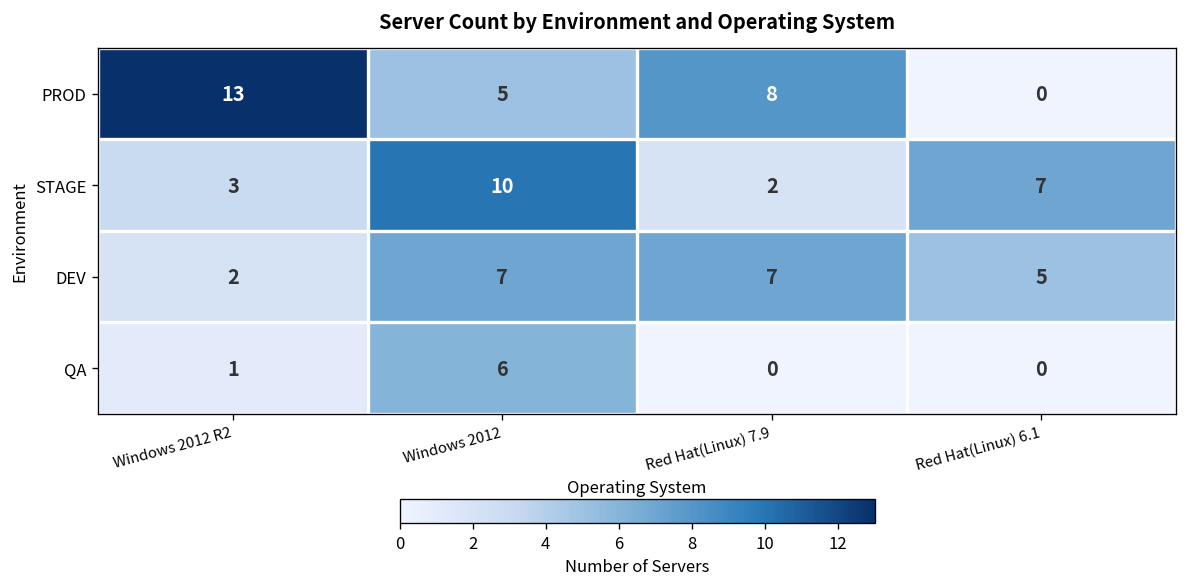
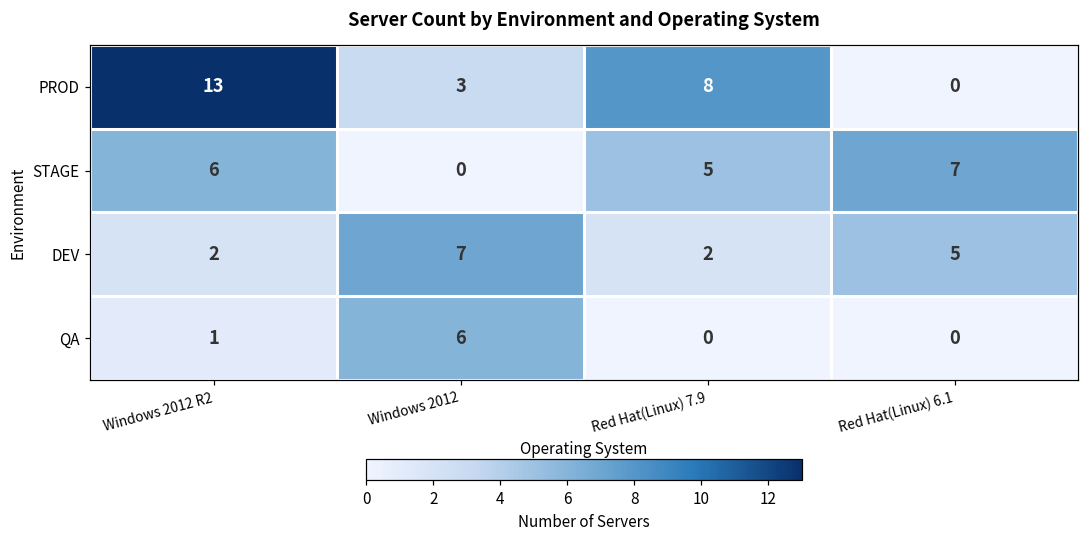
  {
    "PROD": {
      "Windows 2012 R2": 13,
-     "Windows 2012": 5,
+     "Windows 2012": 3,
      "Red Hat(Linux) 7.9": 8,
      "Red Hat(Linux) 6.1": 0
    },
    "STAGE": {
-     "Windows 2012 R2": 3,
-     "Windows 2012": 10,
-     "Red Hat(Linux) 7.9": 2,
+     "Windows 2012 R2": 6,
+     "Windows 2012": 0,
+     "Red Hat(Linux) 7.9": 5,
      "Red Hat(Linux) 6.1": 7
    },
    "DEV": {
      "Windows 2012 R2": 2,
      "Windows 2012": 7,
-     "Red Hat(Linux) 7.9": 7,
+     "Red Hat(Linux) 7.9": 2,
      "Red Hat(Linux) 6.1": 5
    },
    "QA": {
      "Windows 2012 R2": 1,
      "Windows 2012": 6,
      "Red Hat(Linux) 7.9": 0,
      "Red Hat(Linux) 6.1": 0
    }
  }
